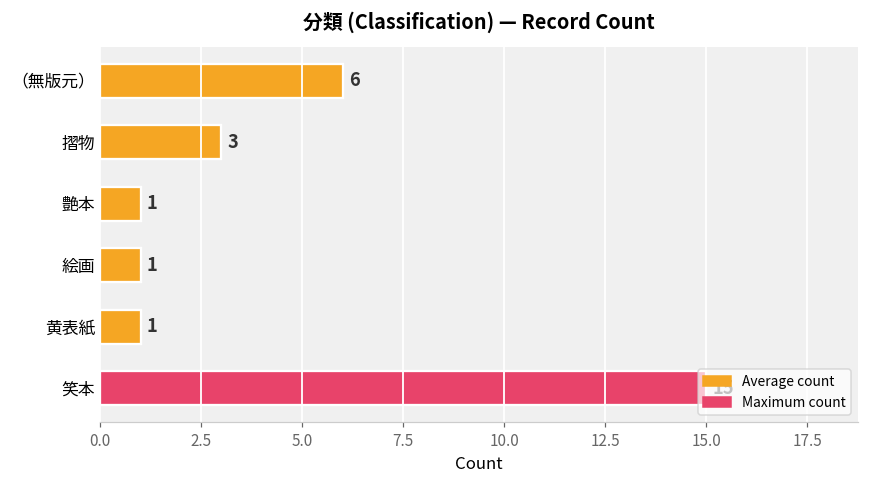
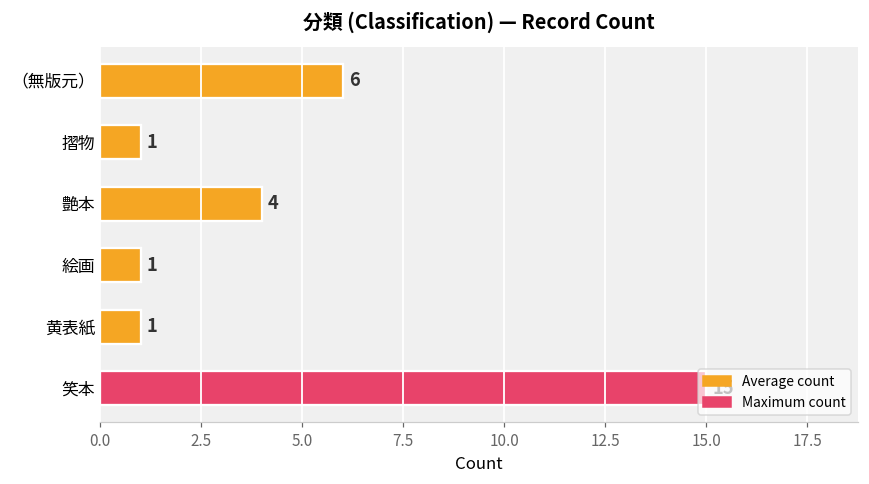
  {
    "（無版元）": 6,
-   "摺物": 3,
-   "艶本": 1,
+   "摺物": 1,
+   "艶本": 4,
    "絵画": 1,
    "黄表紙": 1
  }
